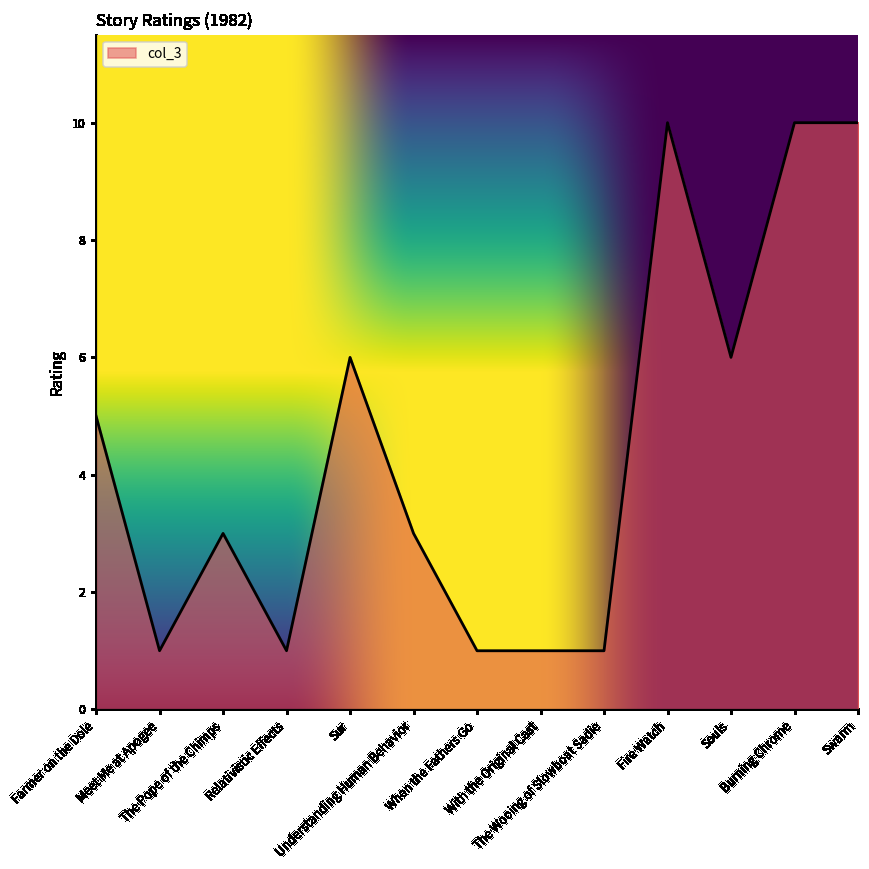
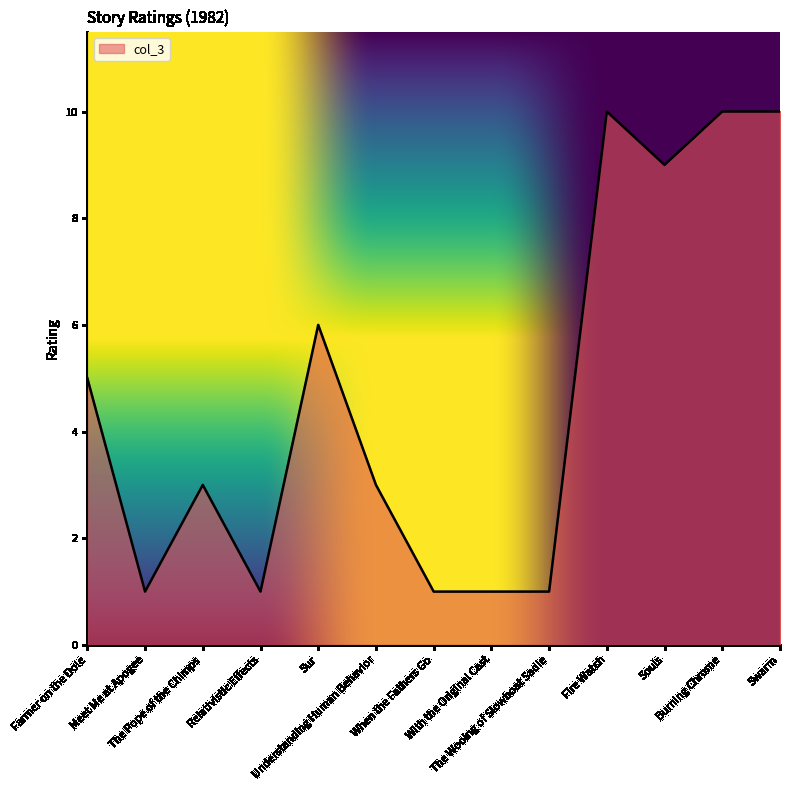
  {
    "Farmer on the Dole": 5,
    "Meet Me at Apogee": 1,
    "The Pope of the Chimps": 3,
    "Relativistic Effects": 1,
    "Sur": 6,
    "Understanding Human Behavior": 3,
    "When the Fathers Go": 1,
    "With the Original Cast": 1,
    "The Wooing of Slowboat Sadie": 1,
    "Fire Watch": 10,
-   "Souls": 6,
+   "Souls": 9,
    "Burning Chrome": 10,
    "Swarm": 10
  }
